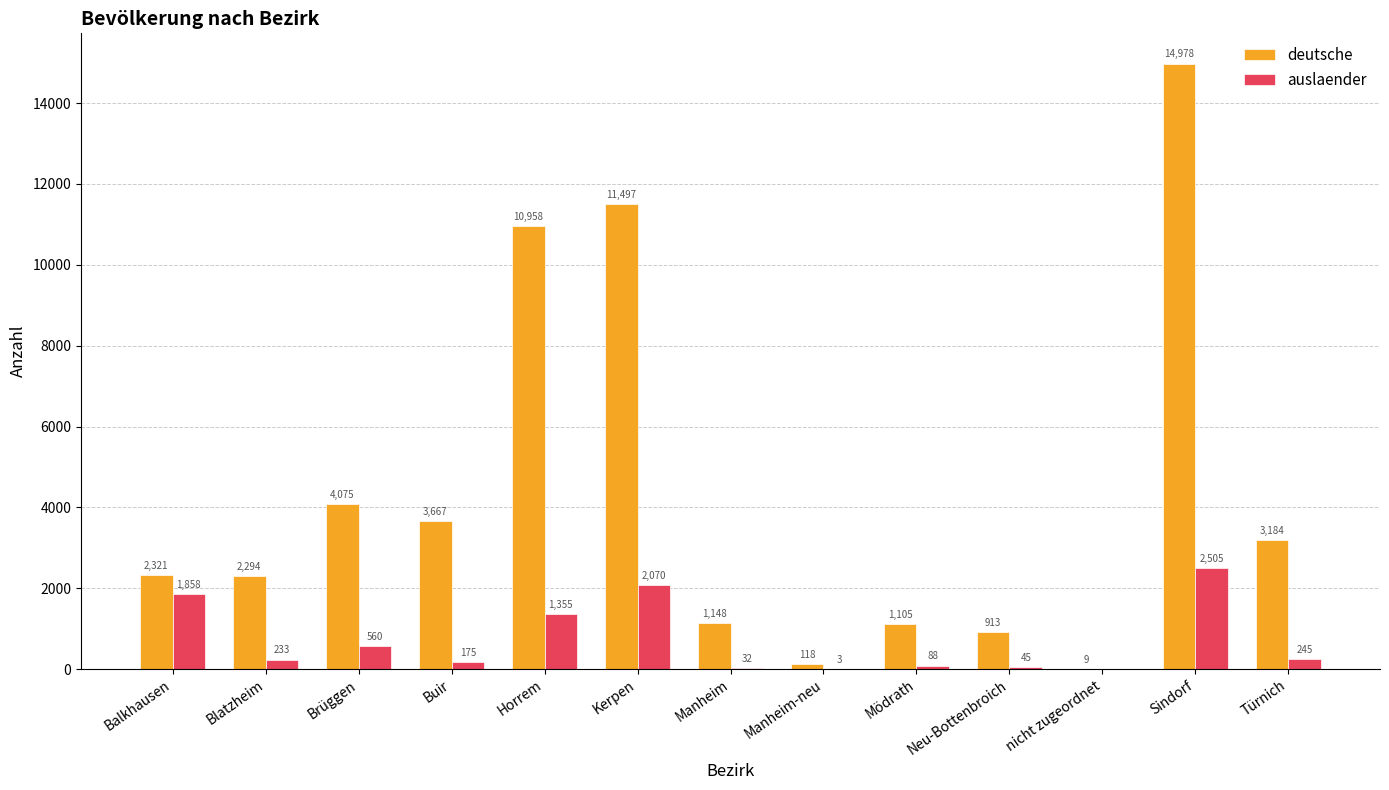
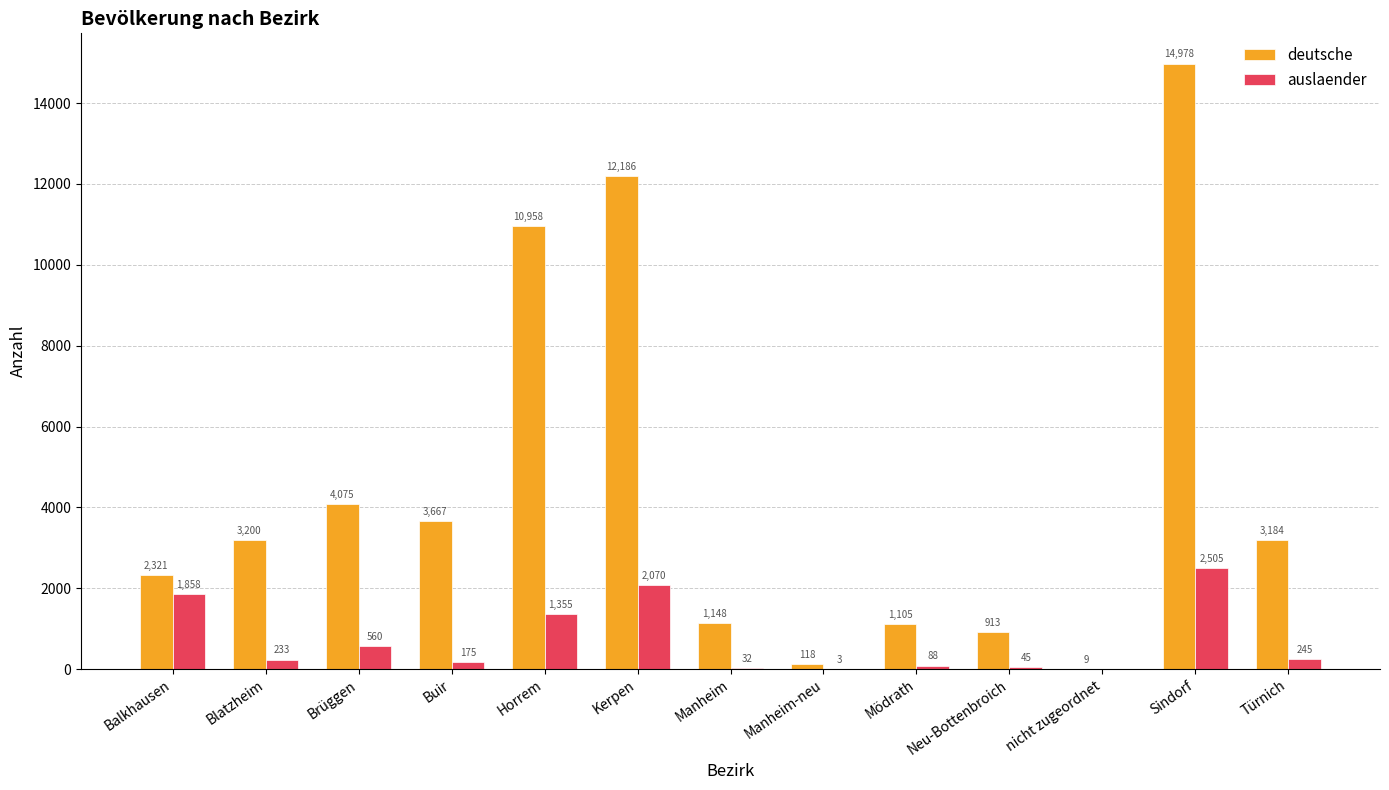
  {
    "deutsche": {
      "Balkhausen": "2,321",
-     "Blatzheim": "2,294",
+     "Blatzheim": "3,200",
      "Brüggen": "4,075",
      "Buir": "3,667",
      "Horrem": "10,958",
-     "Kerpen": "11,497",
+     "Kerpen": "12,186",
      "Manheim": "1,148",
      "Manheim-neu": "118",
      "Mödrath": "1,105",
      "Neu-Bottenbroich": "913",
      "nicht zugeordnet": "9",
      "Sindorf": "14,978",
      "Türnich": "3,184"
    },
    "auslaender": {
      "Balkhausen": "1,858",
      "Blatzheim": "233",
      "Brüggen": "560",
      "Buir": "175",
      "Horrem": "1,355",
      "Kerpen": "2,070",
      "Manheim": "32",
      "Manheim-neu": "3",
      "Mödrath": "88",
      "Neu-Bottenbroich": "45",
      "Sindorf": "2,505",
      "Türnich": "245"
    }
  }
